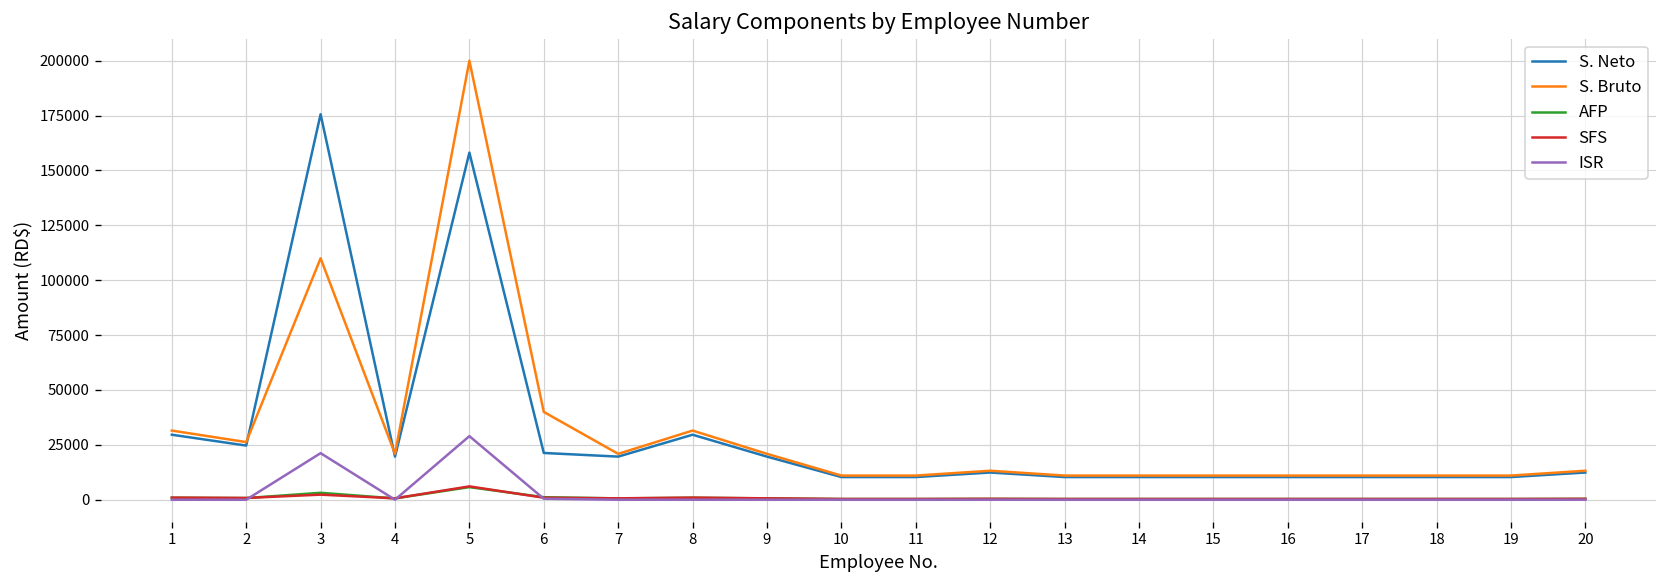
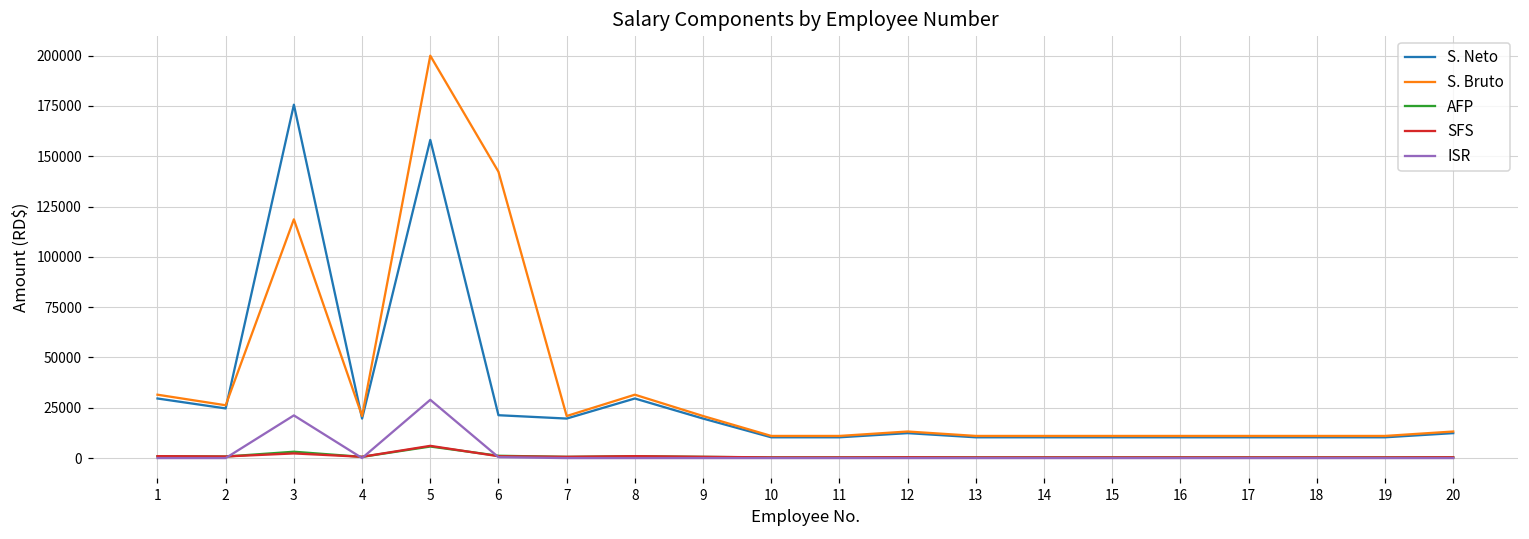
  {
    "S. Neto": {
      "1": 30000,
      "2": 25000,
      "3": 176000,
      "5": 158000,
      "6": 21000,
      "8": 30000
    },
    "S. Bruto": {
      "1": 32000,
      "2": 26000,
-     "3": 110000,
+     "3": 119000,
      "5": 200000,
-     "6": 40000,
+     "6": 142000,
      "8": 32000
    },
    "ISR": {
      "3": 21000,
      "5": 29000
    }
  }
